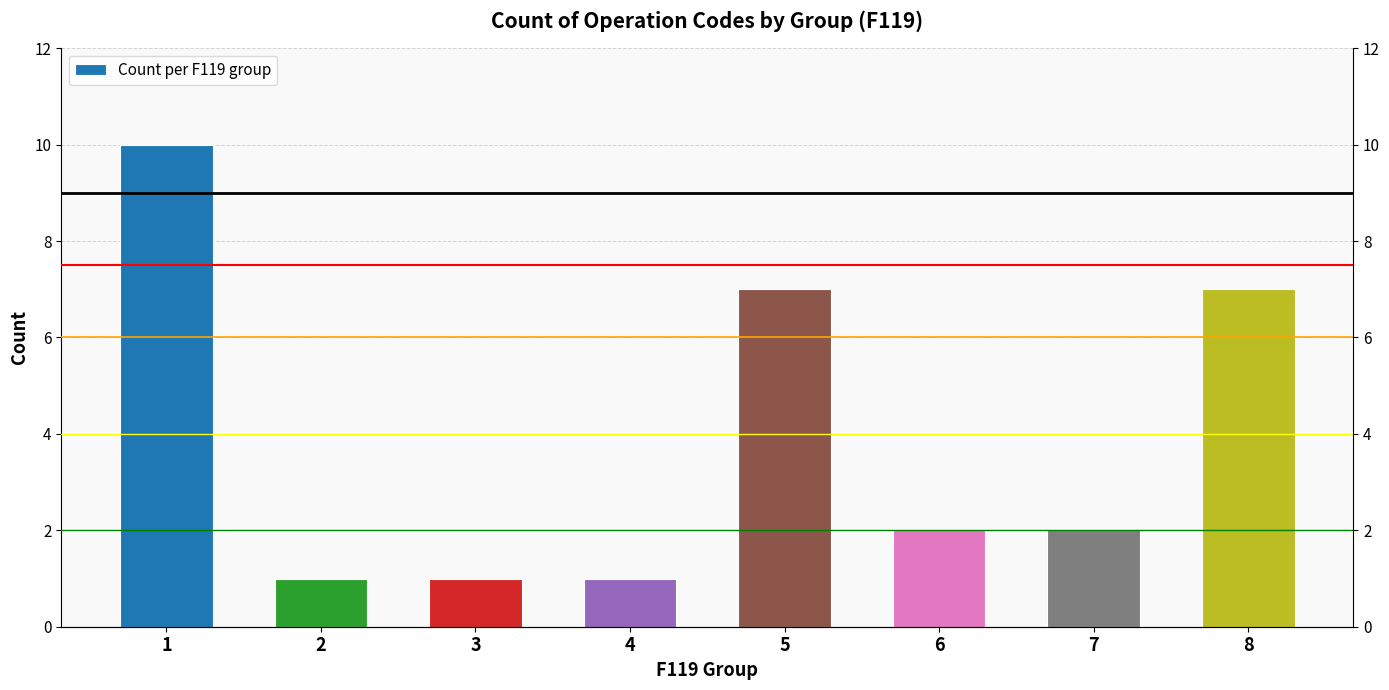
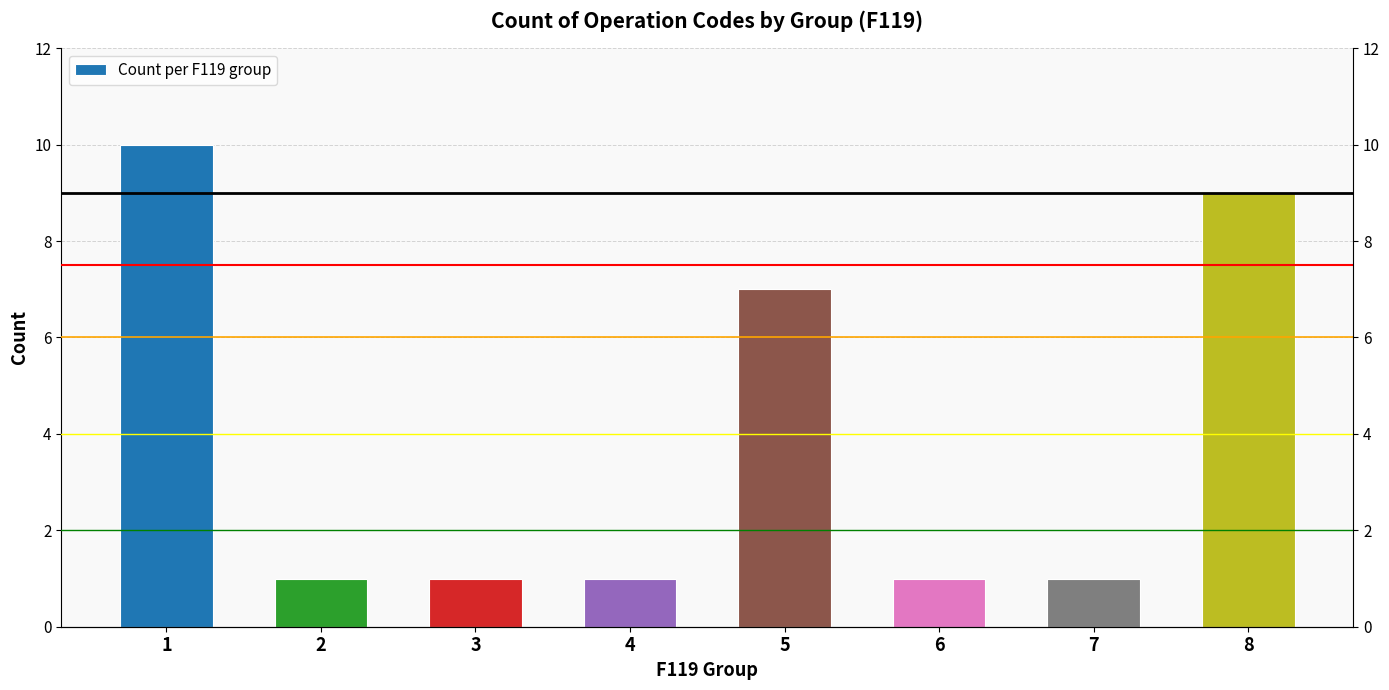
  {
    "1": 10,
    "2": 1,
    "3": 1,
    "4": 1,
    "5": 7,
-   "6": 2,
-   "7": 2,
-   "8": 7
+   "6": 1,
+   "7": 1,
+   "8": 9
  }
